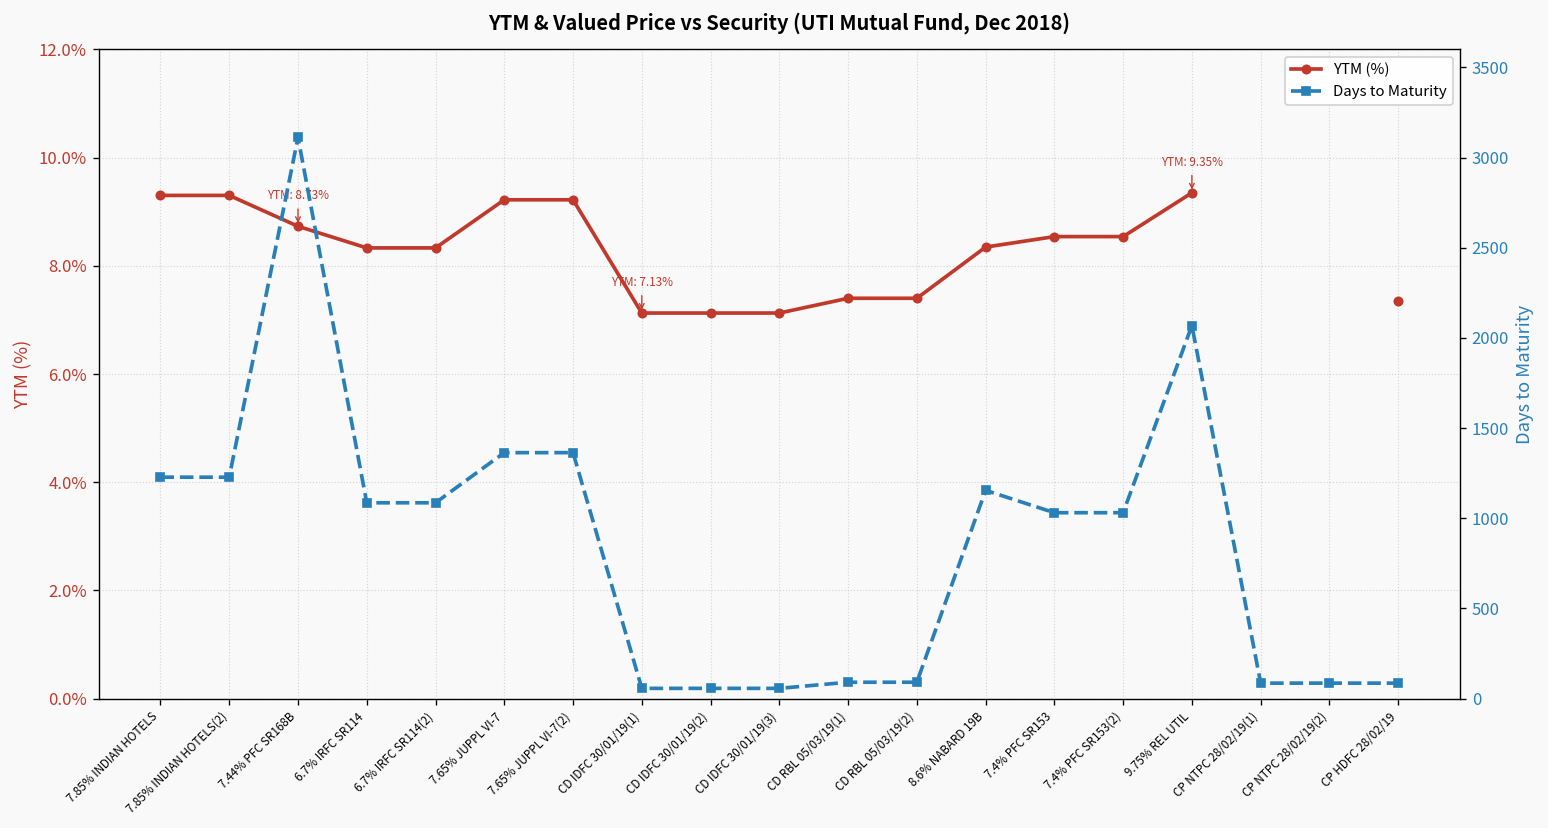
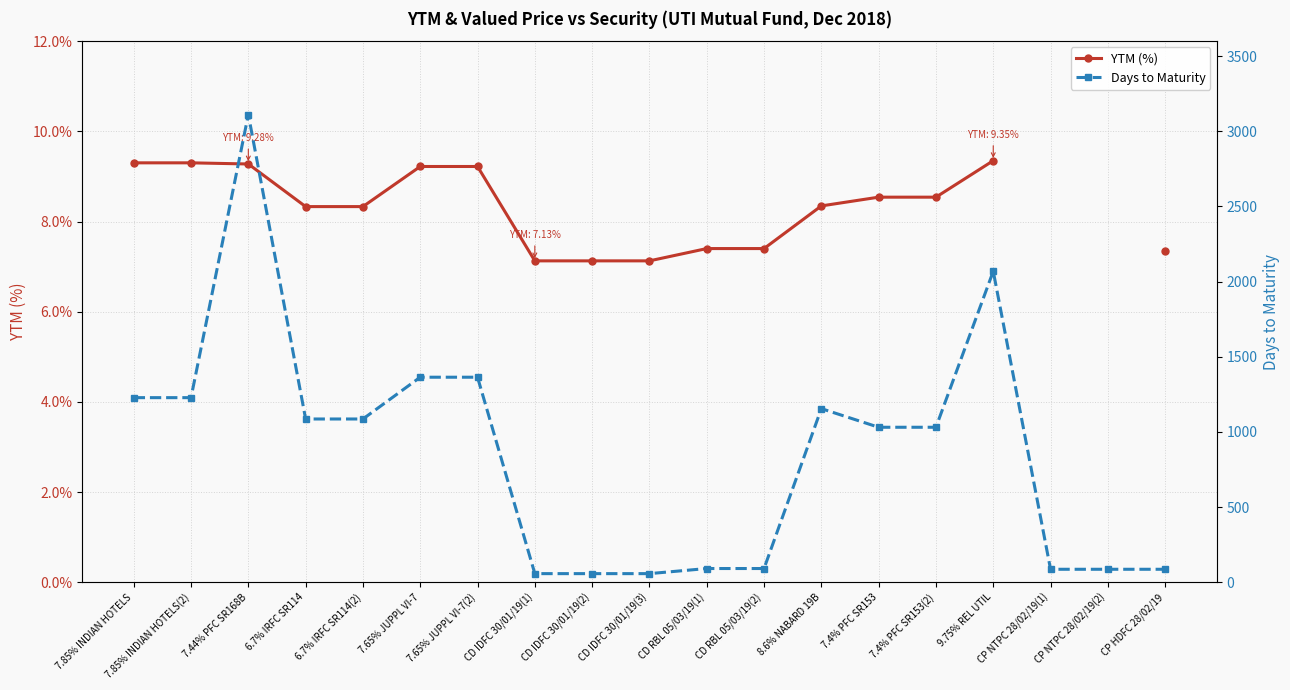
  {
    "YTM (%)": {
-     "7.44% PFC SR168B": "8.73%",
+     "7.44% PFC SR168B": "9.28%",
      "CD IDFC 30/01/19(1)": "7.13%",
      "9.75% REL UTIL": "9.35%"
    }
  }
